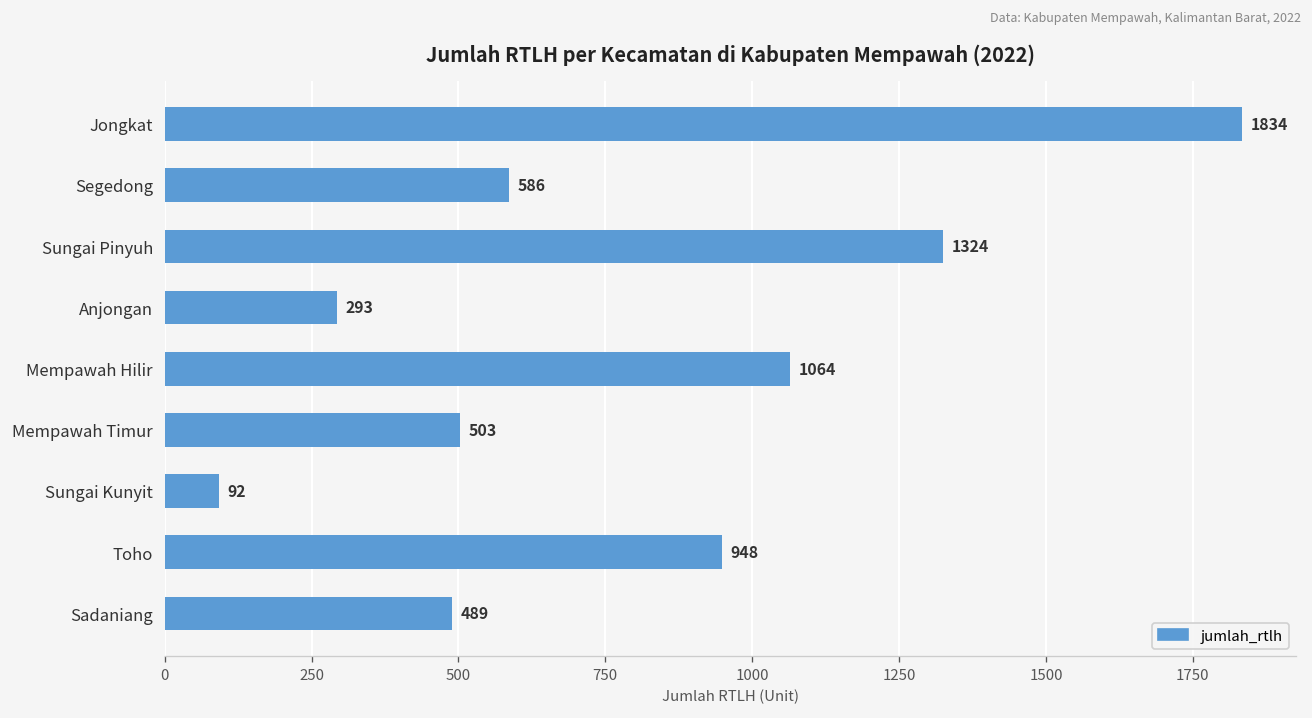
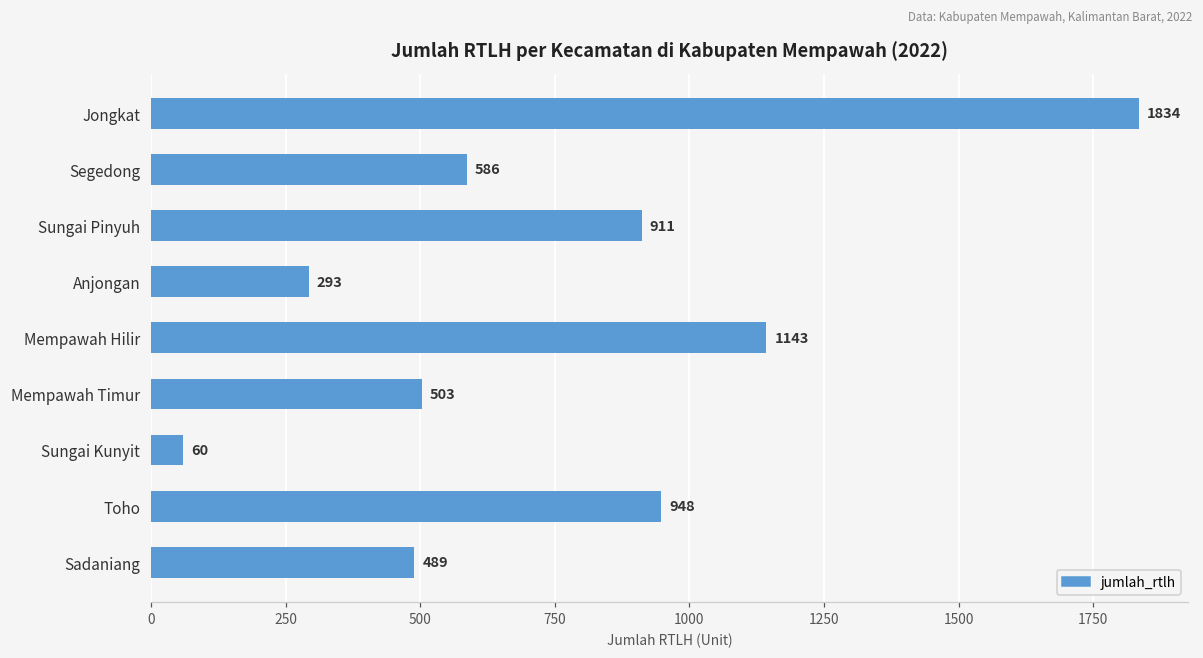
  {
    "Jongkat": 1834,
    "Segedong": 586,
-   "Sungai Pinyuh": 1324,
+   "Sungai Pinyuh": 911,
    "Anjongan": 293,
-   "Mempawah Hilir": 1064,
+   "Mempawah Hilir": 1143,
    "Mempawah Timur": 503,
-   "Sungai Kunyit": 92,
+   "Sungai Kunyit": 60,
    "Toho": 948,
    "Sadaniang": 489
  }
